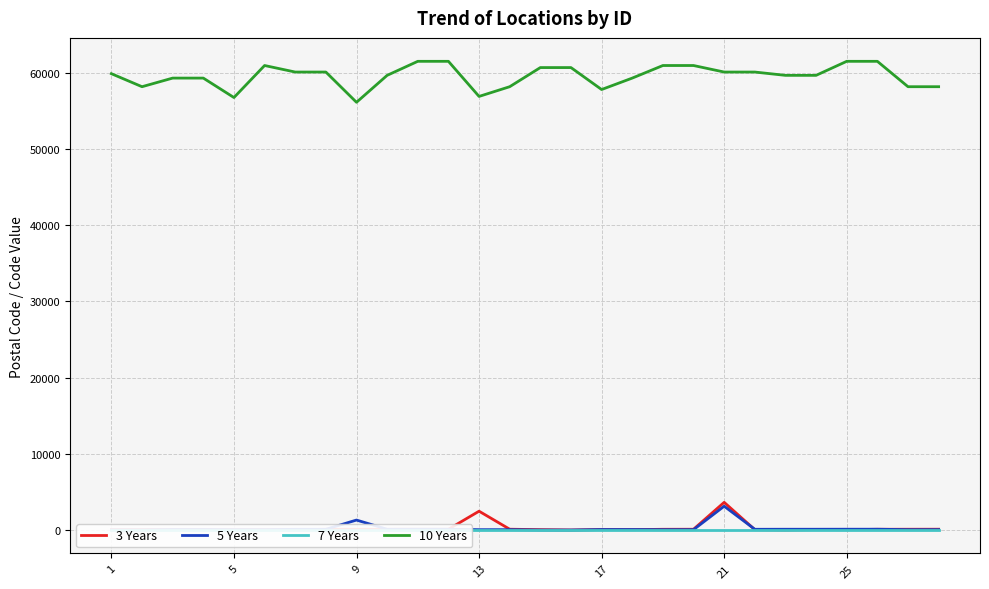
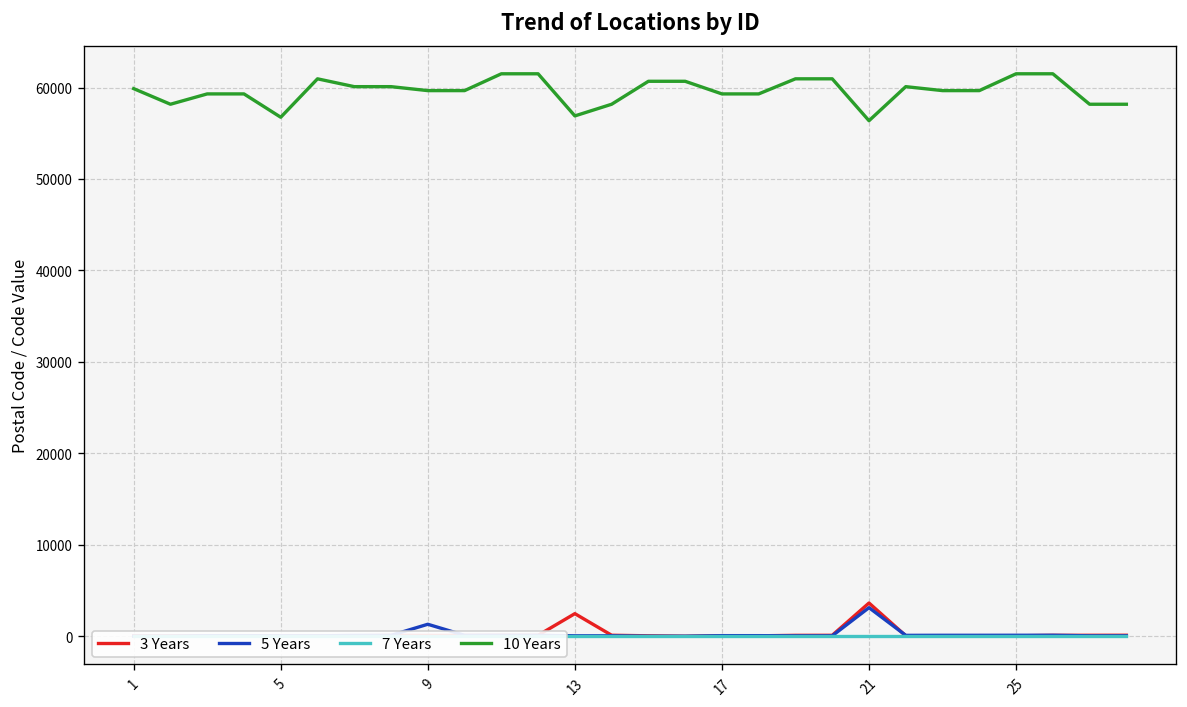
  {
    "3 Years": {
      "13": 2000,
      "21": 4000
    },
    "5 Years": {
      "9": 1000,
      "21": 3000
    },
    "7 Years": {
      "21": 0
    },
    "10 Years": {
      "1": 60000,
      "5": 57000,
-     "9": 56000,
+     "9": 60000,
      "13": 57000,
-     "17": 58000,
-     "21": 60000,
+     "17": 59000,
+     "21": 56000,
      "25": 62000
    }
  }
